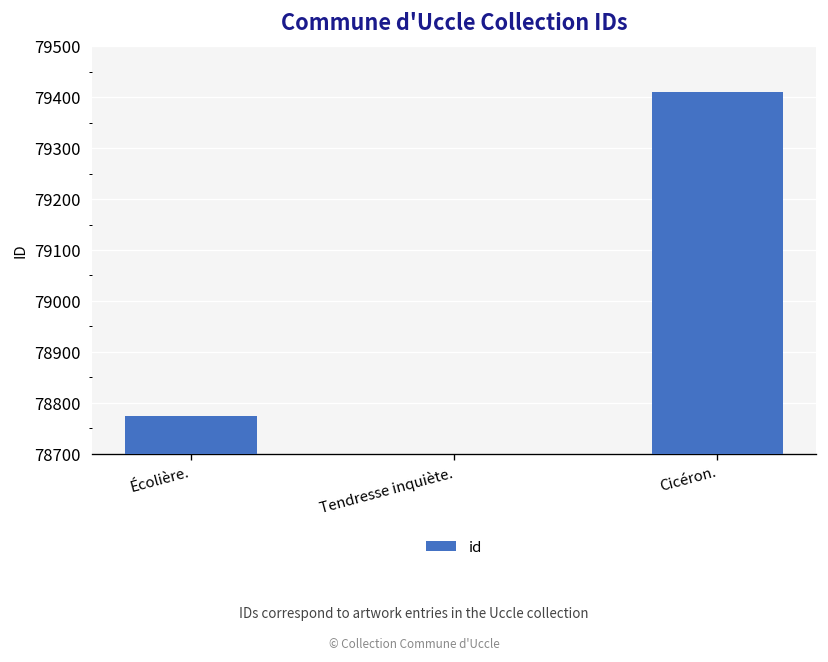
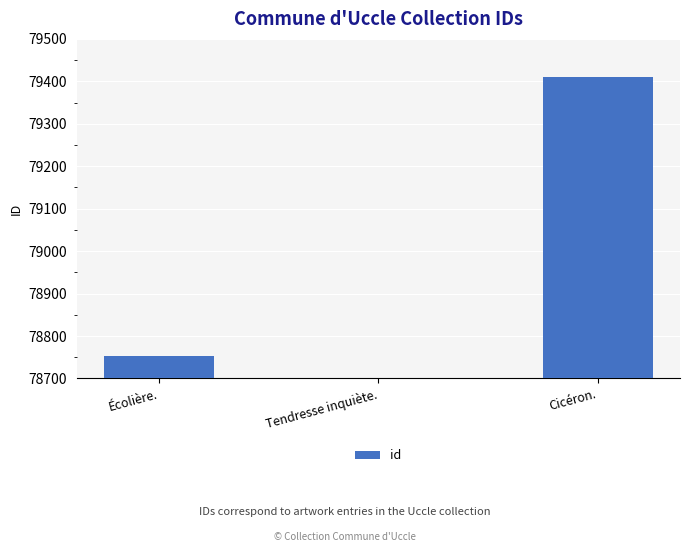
  {
-   "Écolière.": 78770,
+   "Écolière.": 78750,
    "Cicéron.": 79410
  }
